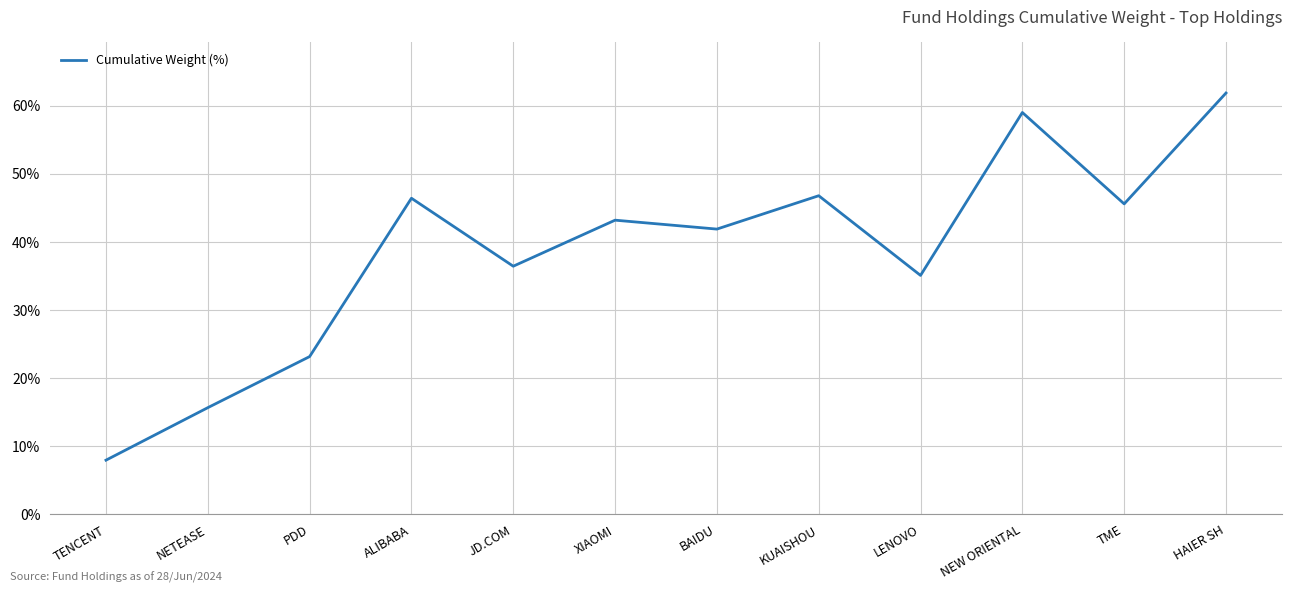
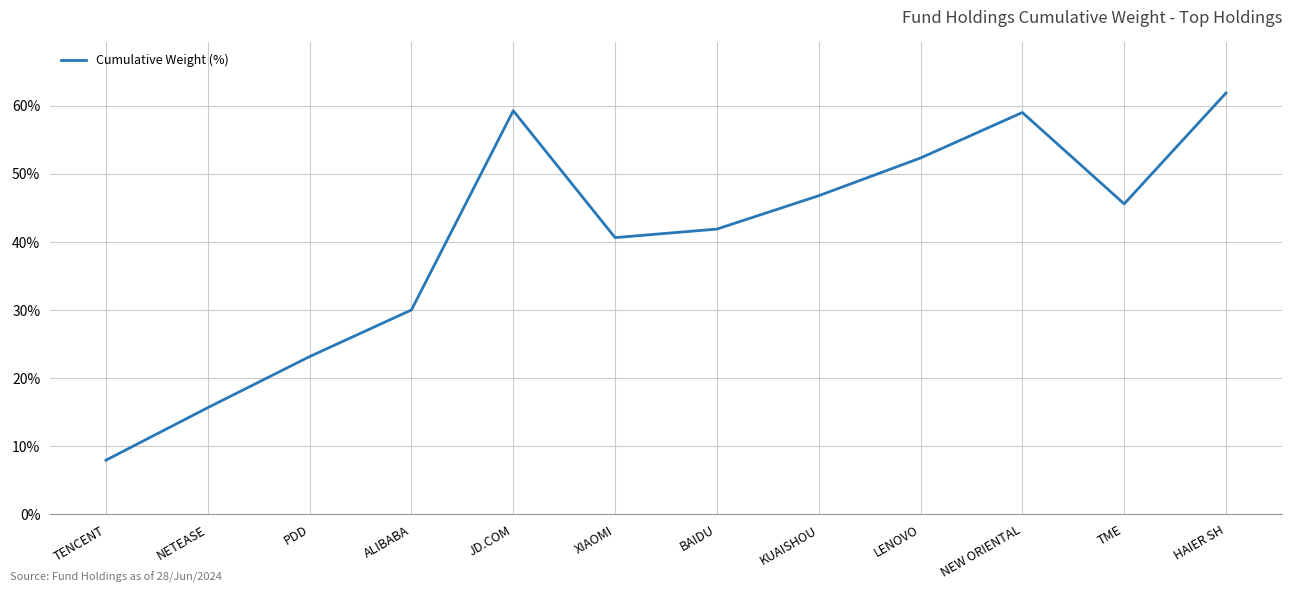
  {
    "TENCENT": "8%",
    "NETEASE": "16%",
    "PDD": "23%",
-   "ALIBABA": "46%",
-   "JD.COM": "36%",
-   "XIAOMI": "43%",
+   "ALIBABA": "30%",
+   "JD.COM": "59%",
+   "XIAOMI": "41%",
    "BAIDU": "42%",
    "KUAISHOU": "47%",
-   "LENOVO": "35%",
+   "LENOVO": "52%",
    "NEW ORIENTAL": "59%",
    "TME": "46%",
    "HAIER SH": "62%"
  }
